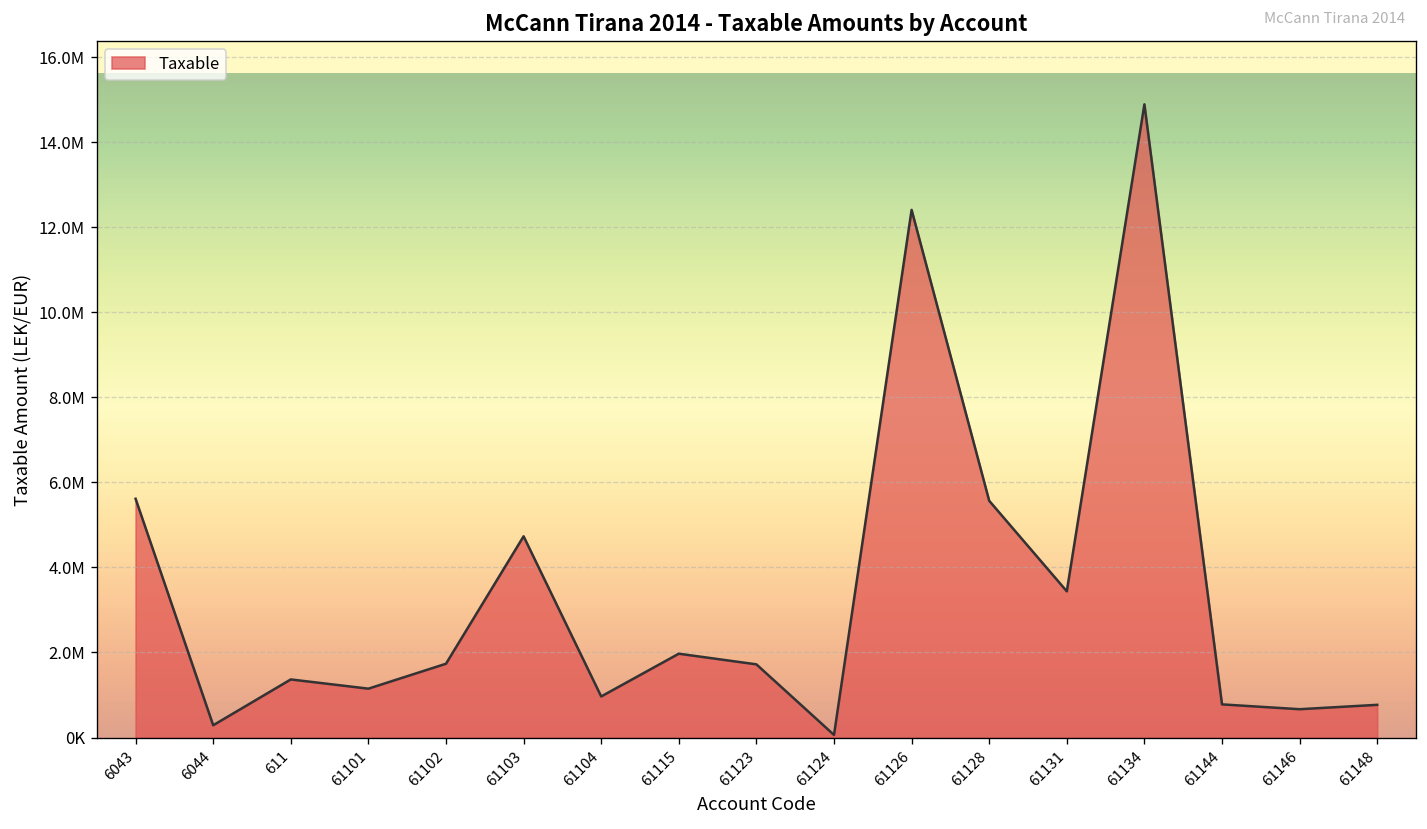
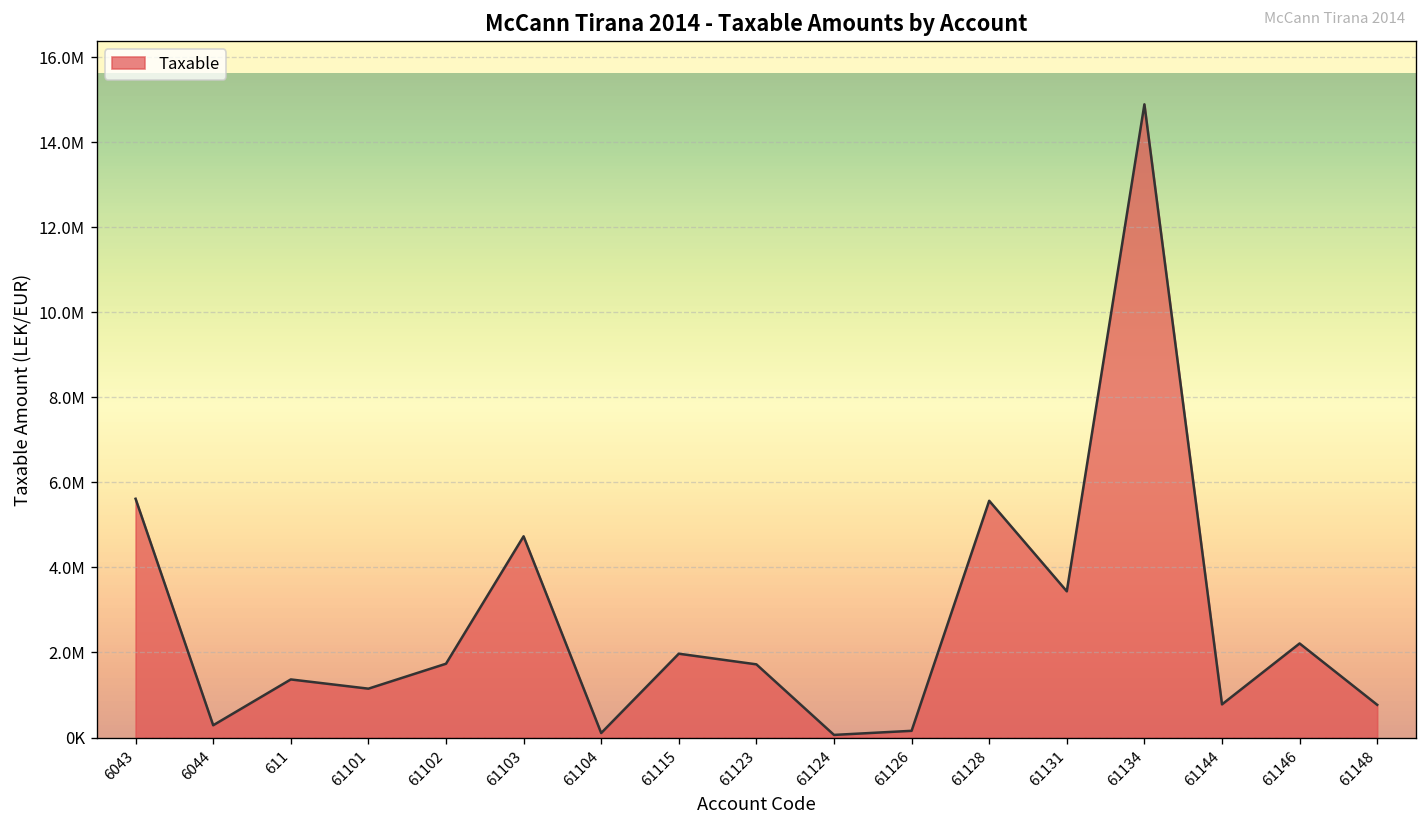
  {
    "6043": 5600000,
    "6044": 300000,
    "611": 1400000,
    "61101": 1100000,
    "61102": 1700000,
    "61103": 4700000,
-   "61104": 1000000,
+   "61104": 100000,
    "61115": 2000000,
    "61123": 1700000,
    "61124": 100000,
-   "61126": 12400000,
+   "61126": 200000,
    "61128": 5600000,
    "61131": 3400000,
    "61134": 14900000,
    "61144": 800000,
-   "61146": 700000,
+   "61146": 2200000,
    "61148": 800000
  }
